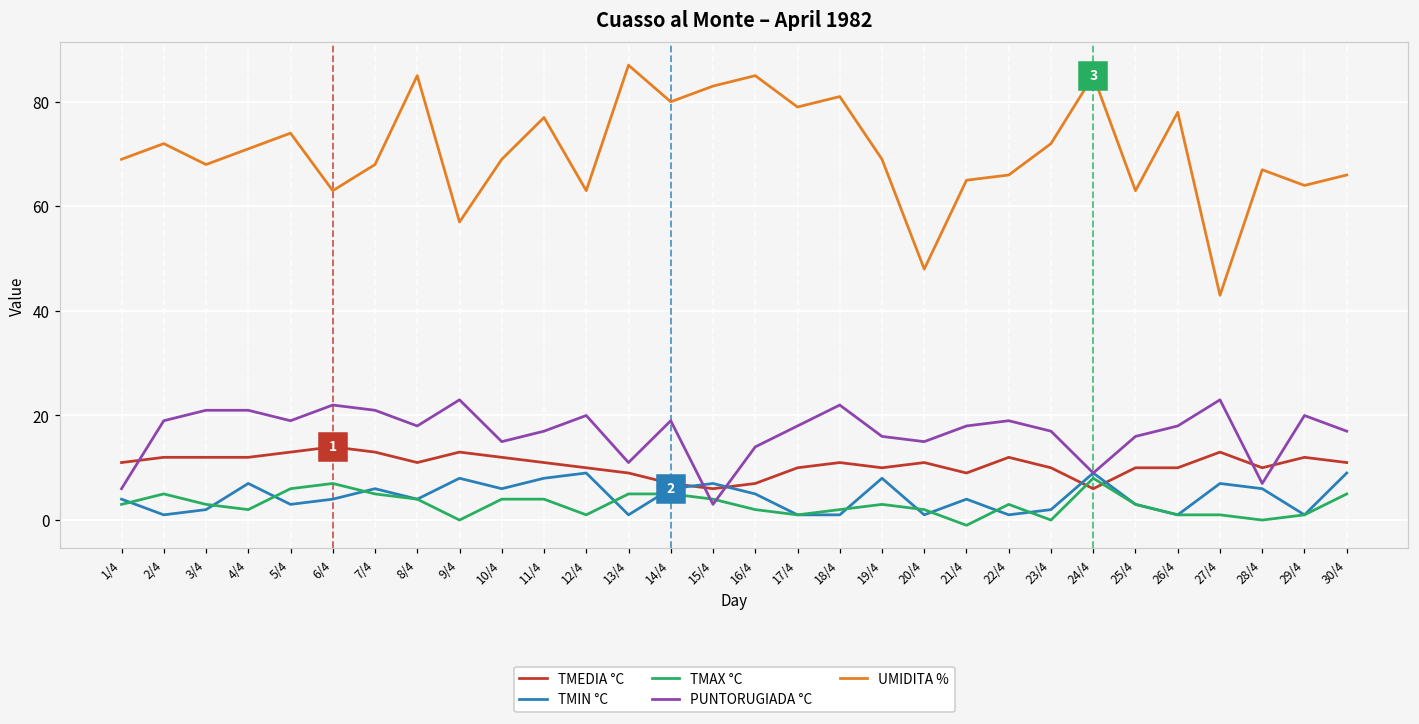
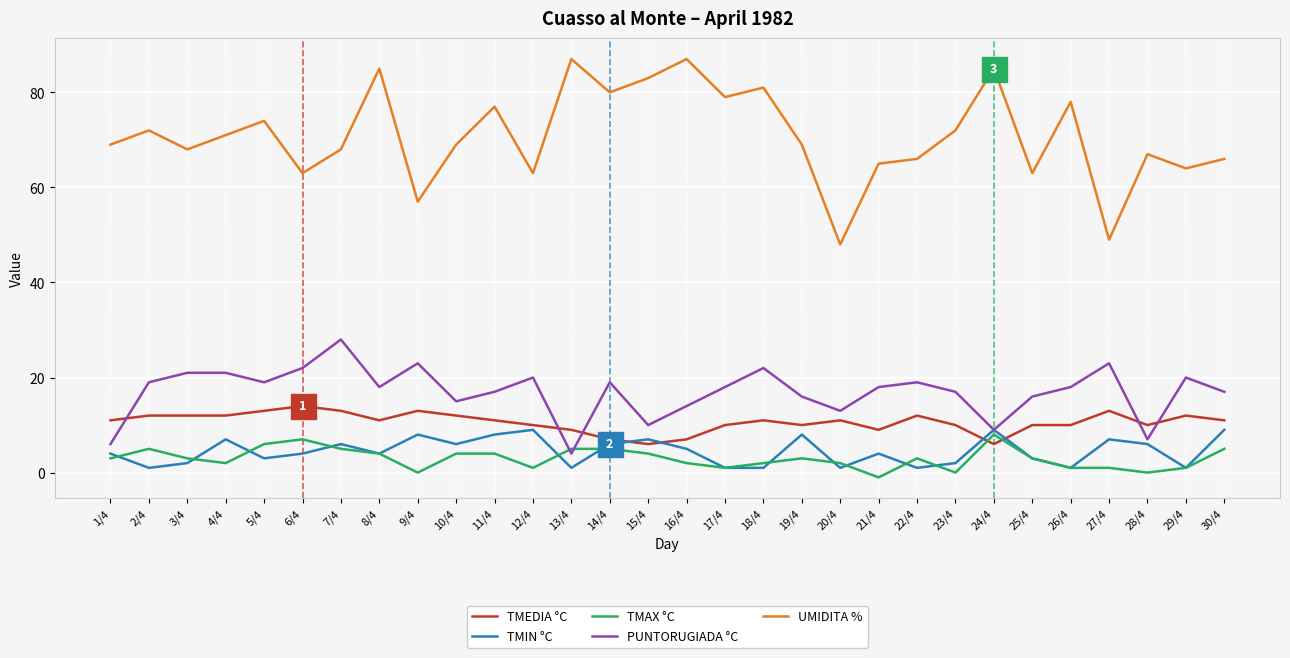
  {
    "PUNTORUGIADA °C": {
      "1/4": 6,
      "2/4": 19,
      "3/4": 21,
      "4/4": 21,
      "5/4": 19,
      "6/4": 22,
-     "7/4": 21,
+     "7/4": 28,
      "8/4": 18,
      "9/4": 23,
      "10/4": 15,
      "11/4": 17,
      "12/4": 20,
-     "13/4": 11,
+     "13/4": 4,
      "14/4": 19,
-     "15/4": 3,
+     "15/4": 10,
      "16/4": 14,
      "17/4": 18,
      "18/4": 22,
      "19/4": 16,
-     "20/4": 15,
+     "20/4": 13,
      "21/4": 18,
      "22/4": 19,
      "23/4": 17,
      "25/4": 16,
      "26/4": 18,
      "27/4": 23,
      "28/4": 7,
      "29/4": 20,
      "30/4": 17
    },
    "UMIDITA %": {
      "1/4": 69,
      "2/4": 72,
      "3/4": 68,
      "4/4": 71,
      "5/4": 74,
      "6/4": 63,
      "7/4": 68,
      "8/4": 85,
      "9/4": 57,
      "10/4": 69,
      "11/4": 77,
      "12/4": 63,
      "13/4": 87,
      "14/4": 80,
      "15/4": 83,
-     "16/4": 85,
+     "16/4": 87,
      "17/4": 79,
      "18/4": 81,
      "19/4": 69,
      "20/4": 48,
      "21/4": 65,
      "22/4": 66,
      "23/4": 72,
      "25/4": 63,
      "26/4": 78,
-     "27/4": 43,
+     "27/4": 49,
      "28/4": 67,
      "29/4": 64,
      "30/4": 66
    }
  }
